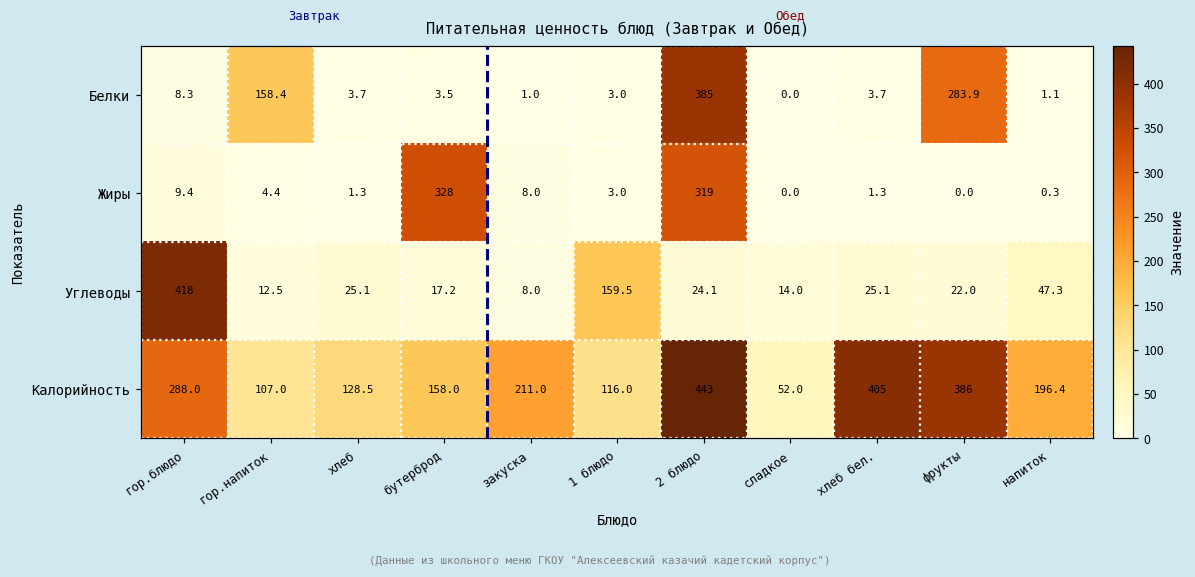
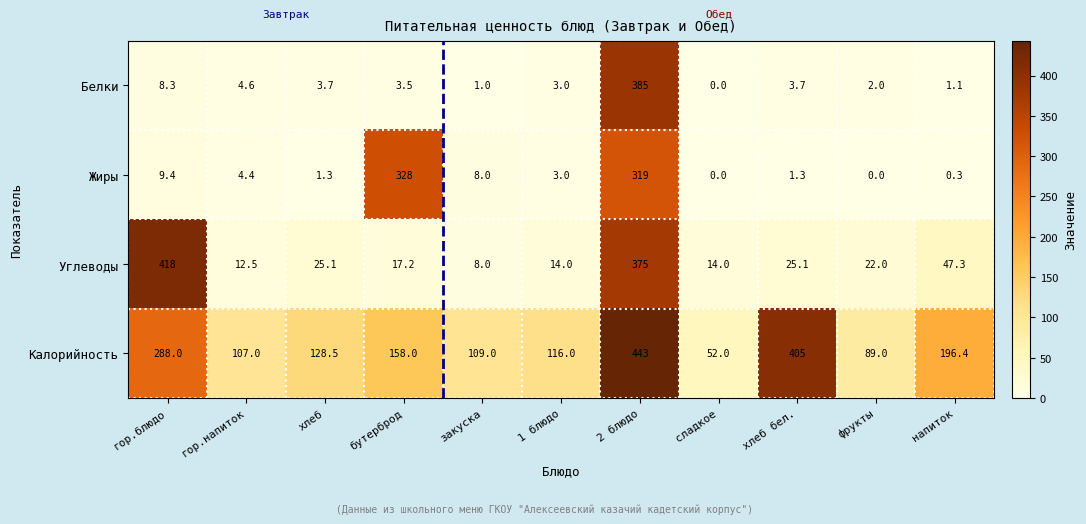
  {
    "Белки": {
      "гор.блюдо": 8.3,
-     "гор.напиток": 158.4,
+     "гор.напиток": 4.6,
      "хлеб": 3.7,
      "бутерброд": 3.5,
      "закуска": 1.0,
      "1 блюдо": 3.0,
      "2 блюдо": 385,
      "сладкое": 0.0,
      "хлеб бел.": 3.7,
-     "фрукты": 283.9,
+     "фрукты": 2.0,
      "напиток": 1.1
    },
    "Жиры": {
      "гор.блюдо": 9.4,
      "гор.напиток": 4.4,
      "хлеб": 1.3,
      "бутерброд": 328,
      "закуска": 8.0,
      "1 блюдо": 3.0,
      "2 блюдо": 319,
      "сладкое": 0.0,
      "хлеб бел.": 1.3,
      "фрукты": 0.0,
      "напиток": 0.3
    },
    "Углеводы": {
      "гор.блюдо": 418,
      "гор.напиток": 12.5,
      "хлеб": 25.1,
      "бутерброд": 17.2,
      "закуска": 8.0,
-     "1 блюдо": 159.5,
-     "2 блюдо": 24.1,
+     "1 блюдо": 14.0,
+     "2 блюдо": 375,
      "сладкое": 14.0,
      "хлеб бел.": 25.1,
      "фрукты": 22.0,
      "напиток": 47.3
    },
    "Калорийность": {
      "гор.блюдо": 288.0,
      "гор.напиток": 107.0,
      "хлеб": 128.5,
      "бутерброд": 158.0,
-     "закуска": 211.0,
+     "закуска": 109.0,
      "1 блюдо": 116.0,
      "2 блюдо": 443,
      "сладкое": 52.0,
      "хлеб бел.": 405,
-     "фрукты": 386,
+     "фрукты": 89.0,
      "напиток": 196.4
    }
  }
